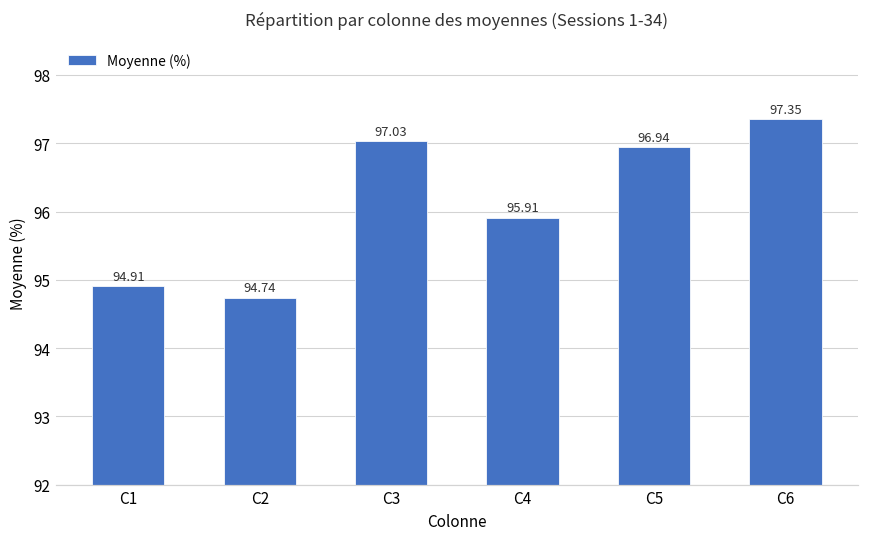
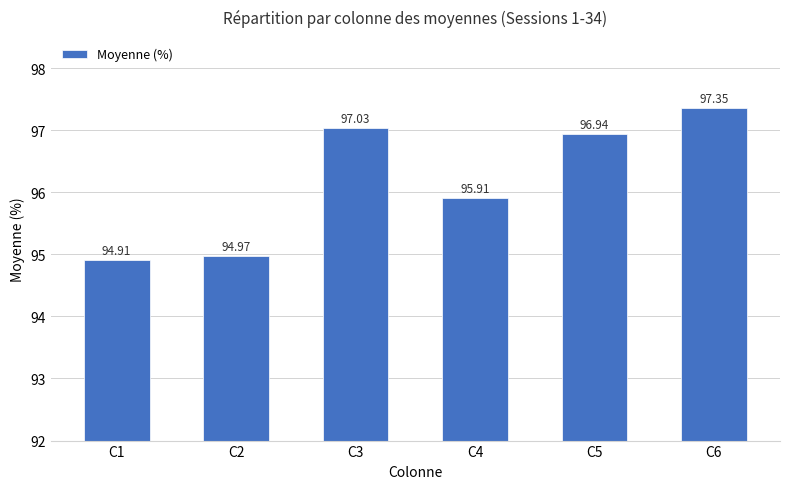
  {
    "C1": 94.91,
-   "C2": 94.74,
+   "C2": 94.97,
    "C3": 97.03,
    "C4": 95.91,
    "C5": 96.94,
    "C6": 97.35
  }
